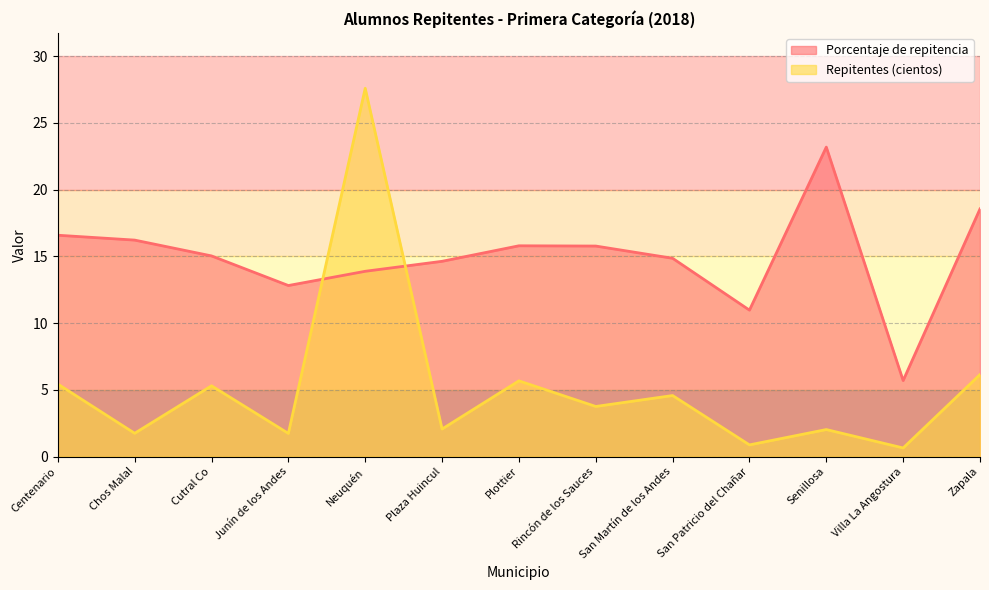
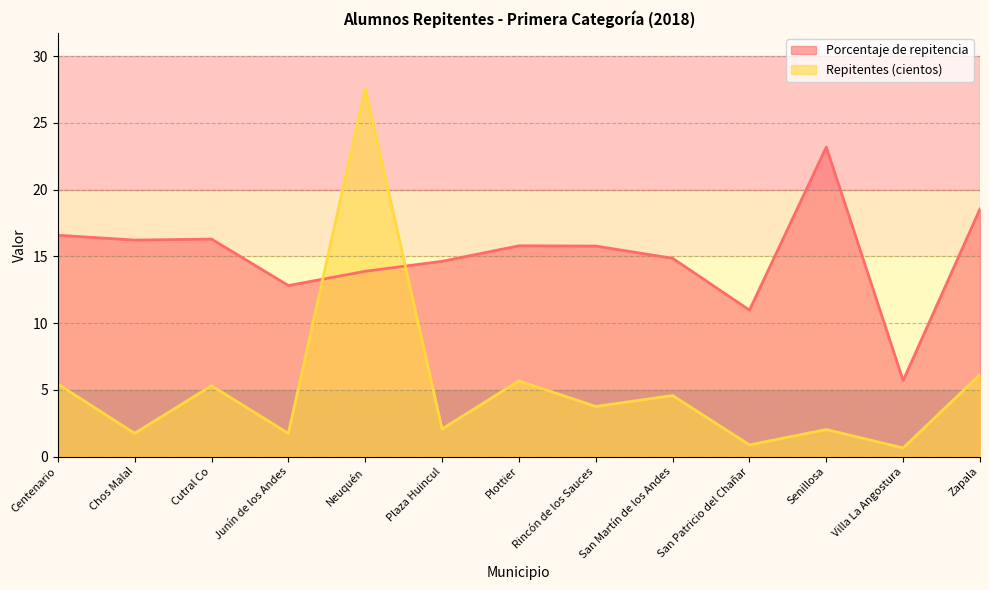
  {
    "Porcentaje de repitencia": {
      "Centenario": 16.6,
      "Chos Malal": 16.2,
-     "Cutral Co": 15.0,
+     "Cutral Co": 16.3,
      "Junín de los Andes": 12.8,
      "Neuquén": 13.9,
      "Plaza Huincul": 14.6,
      "Plottier": 15.8,
      "Rincón de los Sauces": 15.8,
      "San Martín de los Andes": 14.9,
      "San Patricio del Chañar": 11.0,
      "Senillosa": 23.2,
      "Villa La Angostura": 5.7,
      "Zapala": 18.6
    },
    "Repitentes (cientos)": {
      "Centenario": 5.4,
      "Chos Malal": 1.7,
      "Cutral Co": 5.3,
      "Junín de los Andes": 1.7,
      "Neuquén": 27.6,
      "Plaza Huincul": 2.1,
      "Plottier": 5.7,
      "Rincón de los Sauces": 3.8,
      "San Martín de los Andes": 4.6,
      "San Patricio del Chañar": 0.9,
      "Senillosa": 2.0,
      "Villa La Angostura": 0.6,
      "Zapala": 6.1
    }
  }
